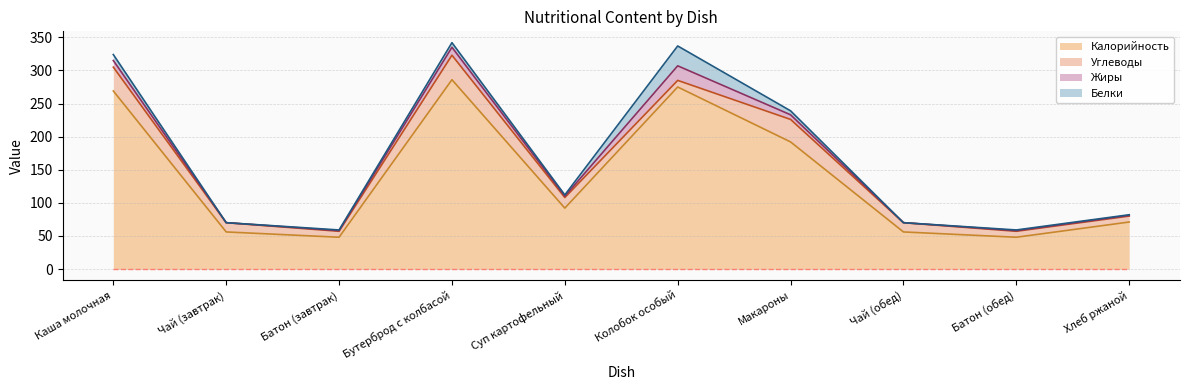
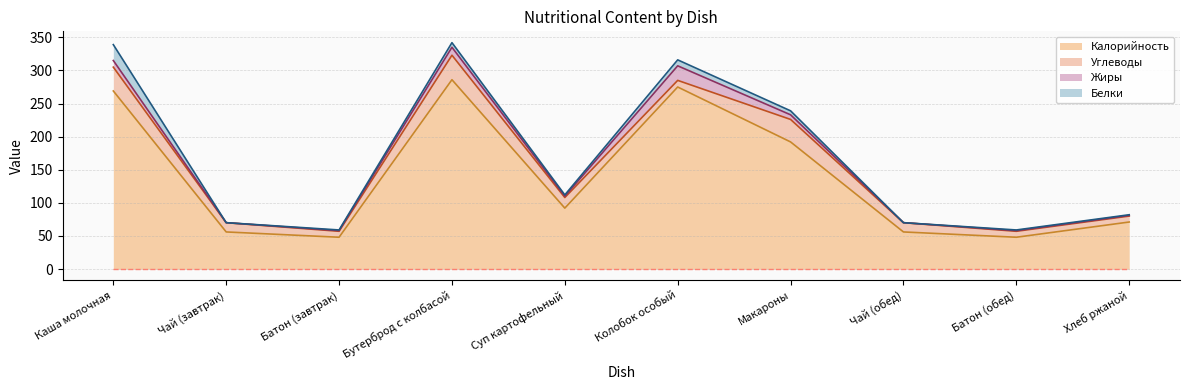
  {
    "Белки": {
-     "Каша молочная": 10,
+     "Каша молочная": 20,
      "Бутерброд с колбасой": 10,
-     "Колобок особый": 30,
+     "Колобок особый": 10,
      "Макароны": 10
    }
  }
